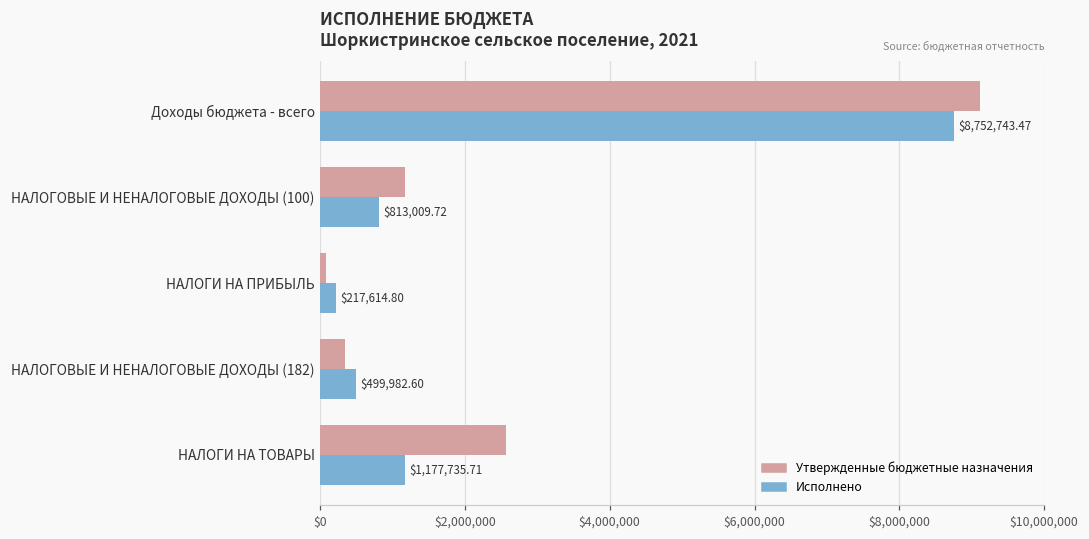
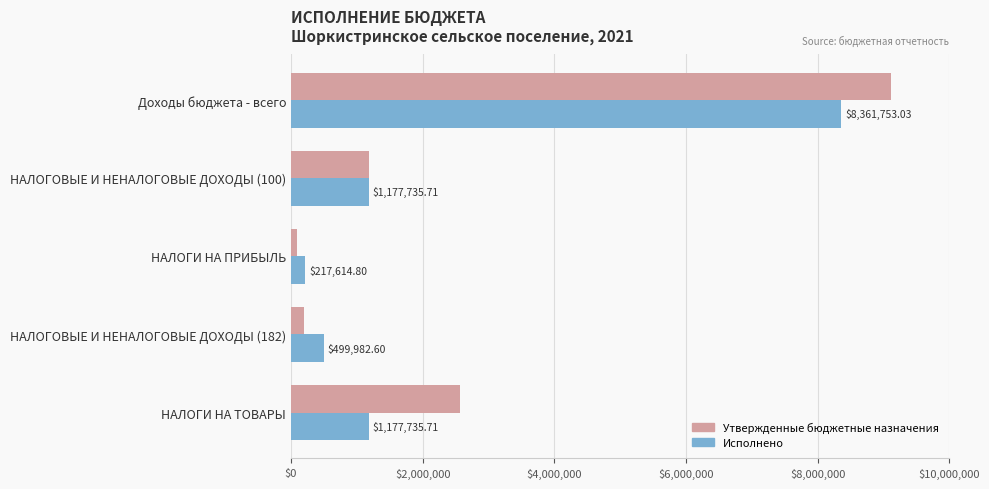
  {
    "Утвержденные бюджетные назначения": {
      "Доходы бюджета - всего": "$9,100,000",
      "НАЛОГОВЫЕ И НЕНАЛОГОВЫЕ ДОХОДЫ (100)": "$1,200,000",
      "НАЛОГИ НА ПРИБЫЛЬ": "$100,000",
-     "НАЛОГОВЫЕ И НЕНАЛОГОВЫЕ ДОХОДЫ (182)": "$400,000",
+     "НАЛОГОВЫЕ И НЕНАЛОГОВЫЕ ДОХОДЫ (182)": "$200,000",
      "НАЛОГИ НА ТОВАРЫ": "$2,600,000"
    },
    "Исполнено": {
-     "Доходы бюджета - всего": "$8,752,743.47",
-     "НАЛОГОВЫЕ И НЕНАЛОГОВЫЕ ДОХОДЫ (100)": "$813,009.72",
+     "Доходы бюджета - всего": "$8,361,753.03",
+     "НАЛОГОВЫЕ И НЕНАЛОГОВЫЕ ДОХОДЫ (100)": "$1,177,735.71",
      "НАЛОГИ НА ПРИБЫЛЬ": "$217,614.80",
      "НАЛОГОВЫЕ И НЕНАЛОГОВЫЕ ДОХОДЫ (182)": "$499,982.60",
      "НАЛОГИ НА ТОВАРЫ": "$1,177,735.71"
    }
  }
